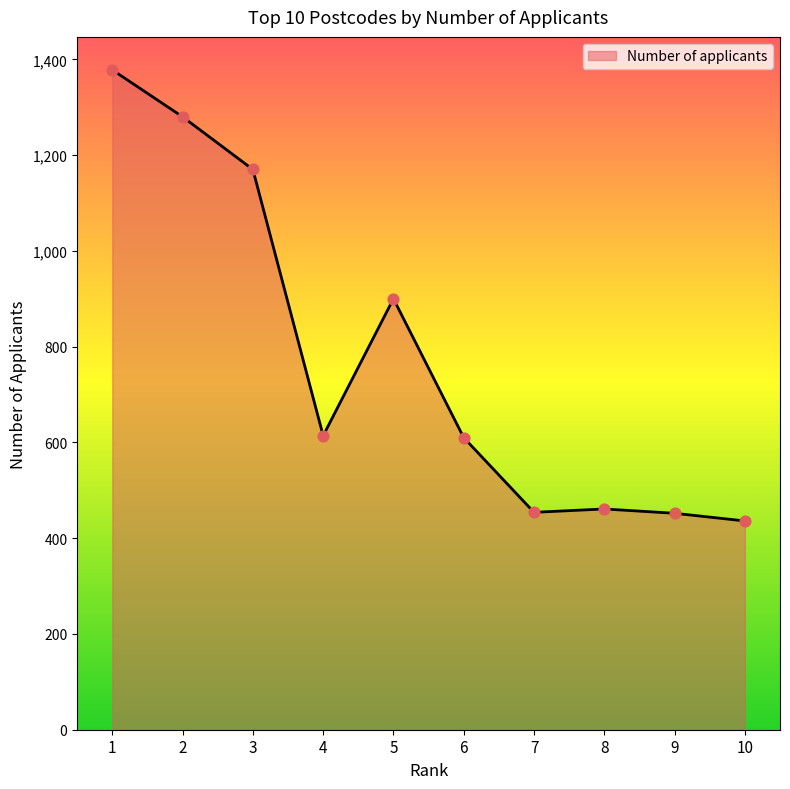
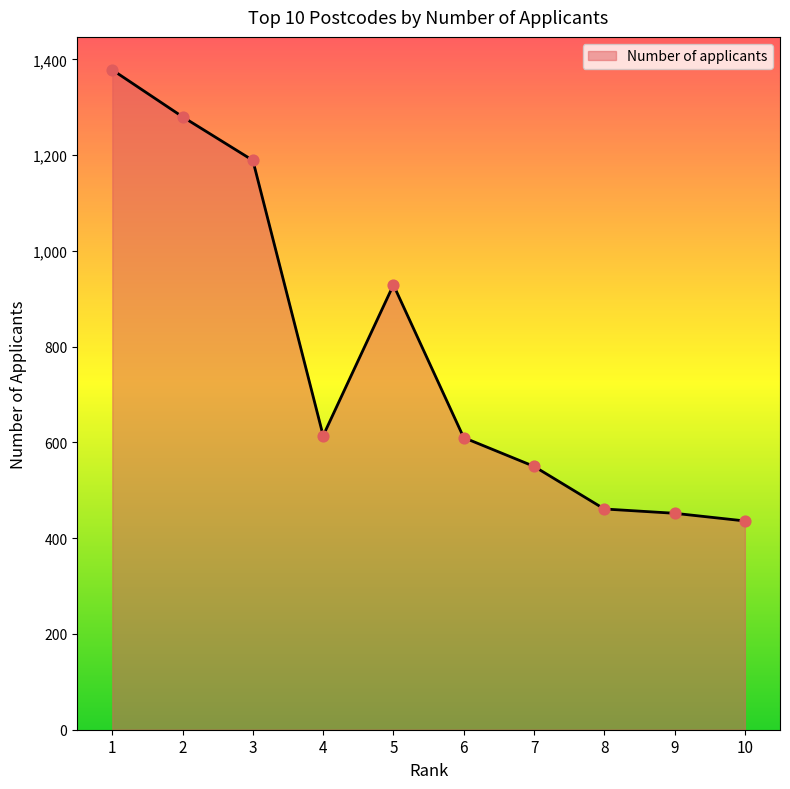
  {
    "1": "1,380",
    "2": "1,280",
-   "3": "1,170",
+   "3": "1,190",
    "4": "610",
-   "5": "900",
+   "5": "930",
    "6": "610",
-   "7": "450",
+   "7": "550",
    "8": "460",
    "9": "450",
    "10": "440"
  }
